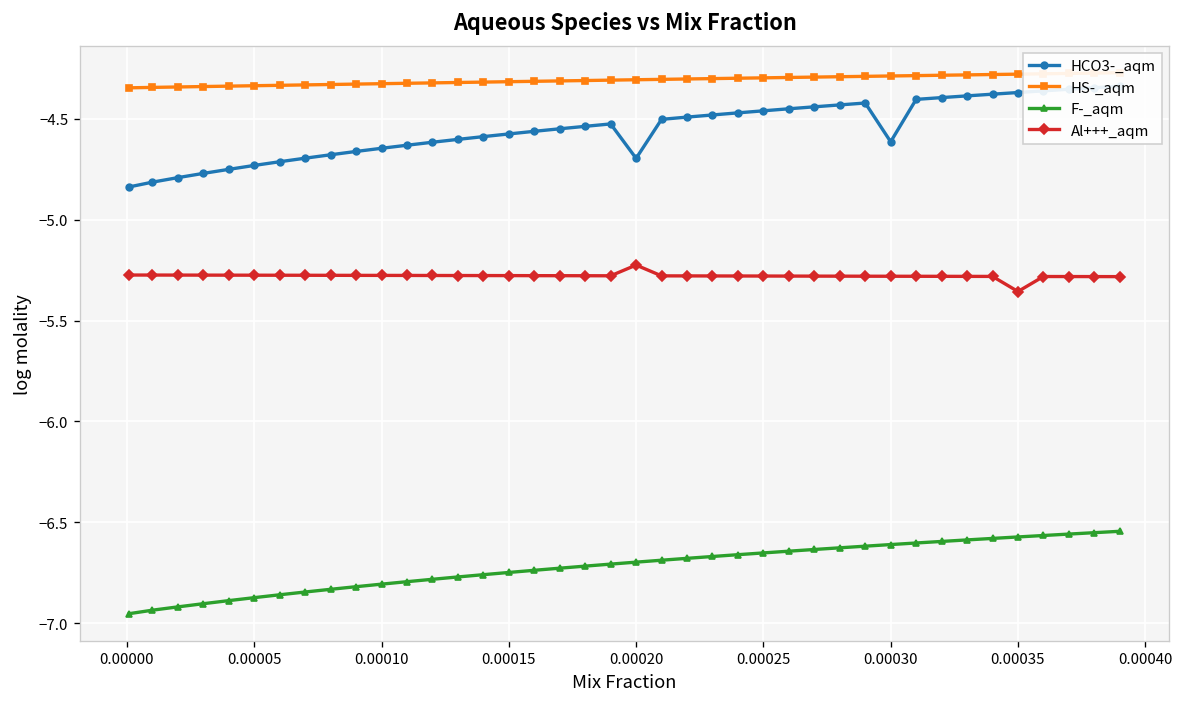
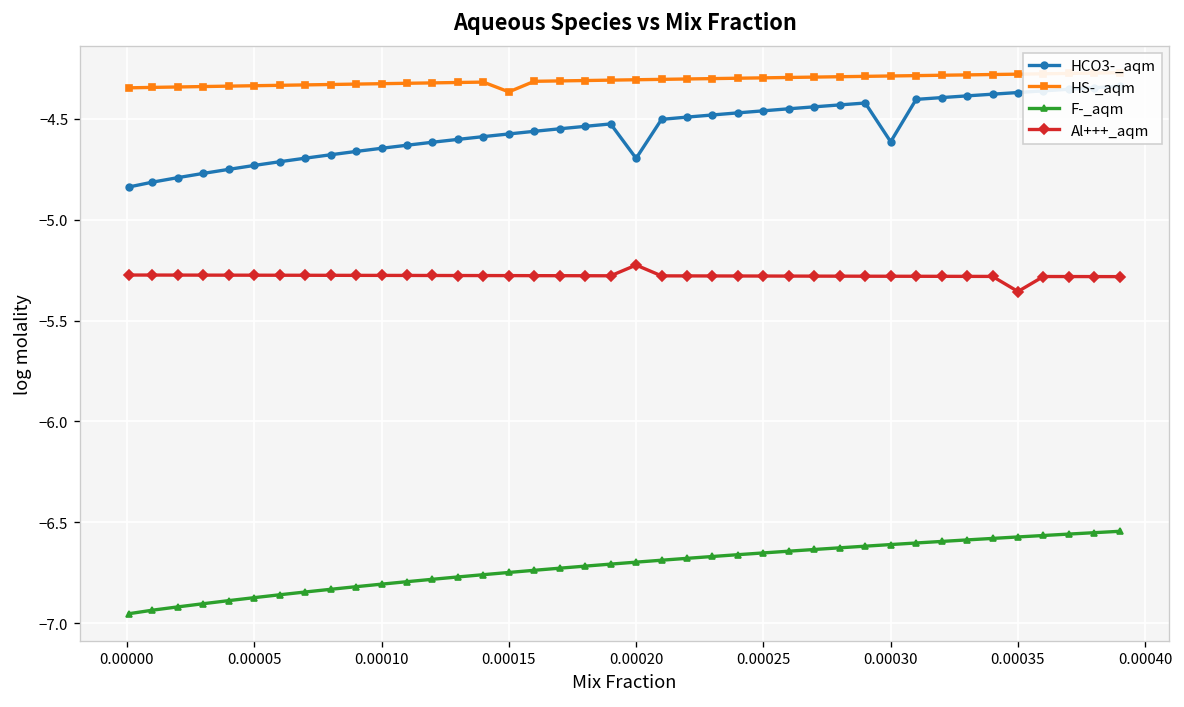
  {
    "HCO3-_aqm": {
      "0.00005": -4.73,
      "0.00010": -4.65,
      "0.00015": -4.57,
      "0.00020": -4.70,
      "0.00025": -4.46,
      "0.00030": -4.61,
      "0.00035": -4.37
    },
    "HS-_aqm": {
      "0.00005": -4.34,
      "0.00010": -4.33,
-     "0.00015": -4.32,
+     "0.00015": -4.37,
      "0.00020": -4.31,
      "0.00025": -4.30,
      "0.00030": -4.29,
      "0.00035": -4.28
    },
    "F-_aqm": {
      "0.00005": -6.87,
      "0.00010": -6.81,
      "0.00015": -6.75,
      "0.00020": -6.70,
      "0.00025": -6.65,
      "0.00030": -6.61,
      "0.00035": -6.57
    },
    "Al+++_aqm": {
      "0.00005": -5.28,
      "0.00010": -5.28,
      "0.00015": -5.28,
      "0.00020": -5.22,
      "0.00025": -5.28,
      "0.00030": -5.28,
      "0.00035": -5.36
    }
  }
